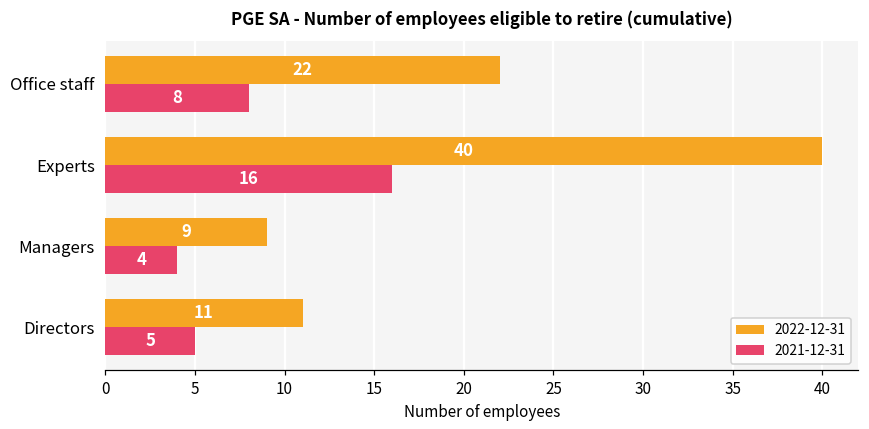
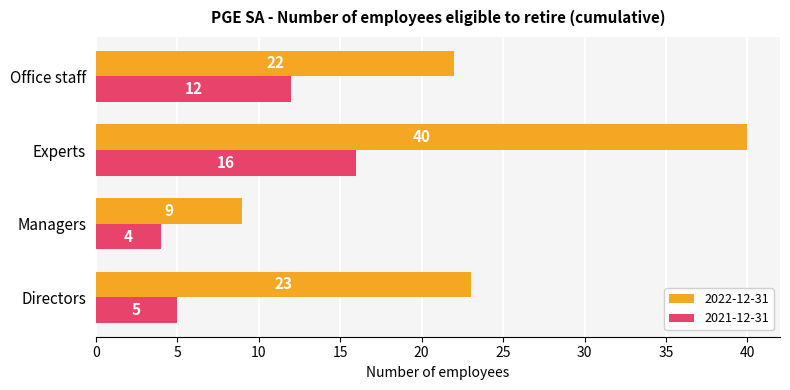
  {
    "2022-12-31": {
      "Office staff": 22,
      "Experts": 40,
      "Managers": 9,
-     "Directors": 11
+     "Directors": 23
    },
    "2021-12-31": {
-     "Office staff": 8,
+     "Office staff": 12,
      "Experts": 16,
      "Managers": 4,
      "Directors": 5
    }
  }
